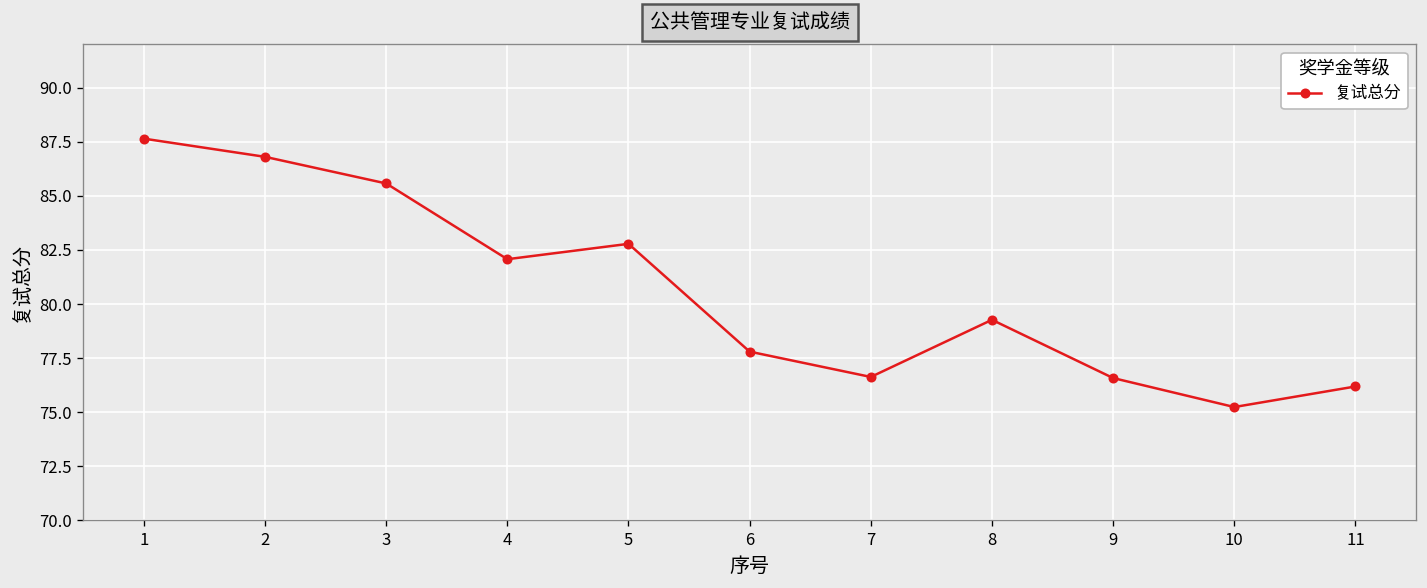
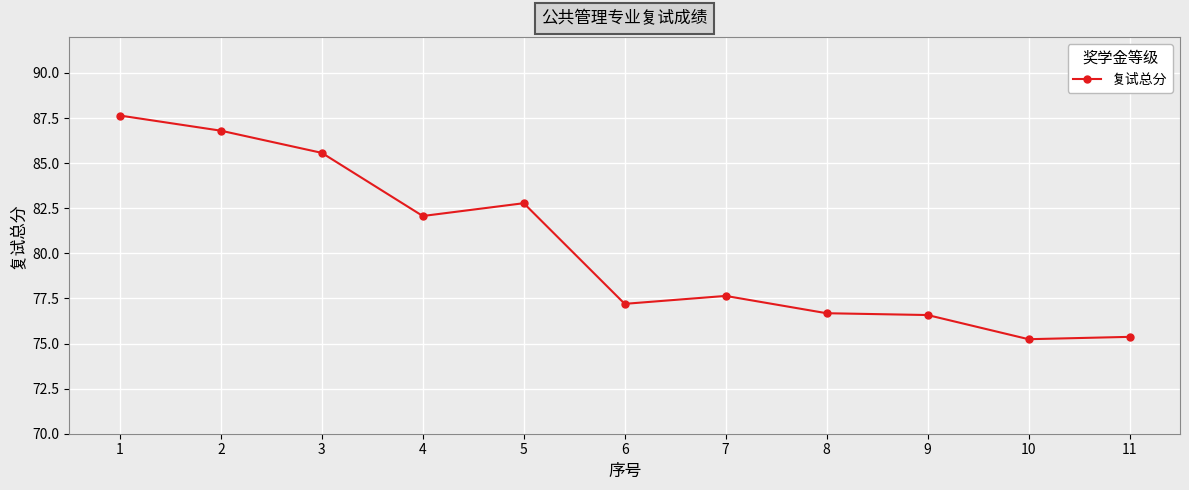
  {
    "1": 87.6,
    "2": 86.8,
    "3": 85.6,
    "4": 82.1,
    "5": 82.8,
-   "6": 77.8,
-   "7": 76.6,
-   "8": 79.3,
+   "6": 77.2,
+   "7": 77.6,
+   "8": 76.7,
    "9": 76.6,
    "10": 75.2,
-   "11": 76.2
+   "11": 75.4
  }
